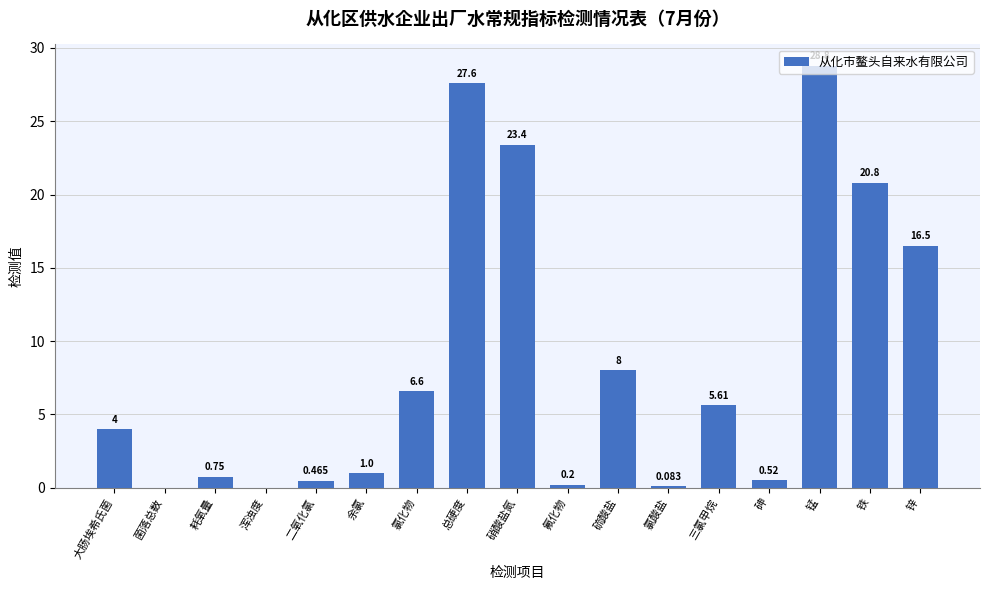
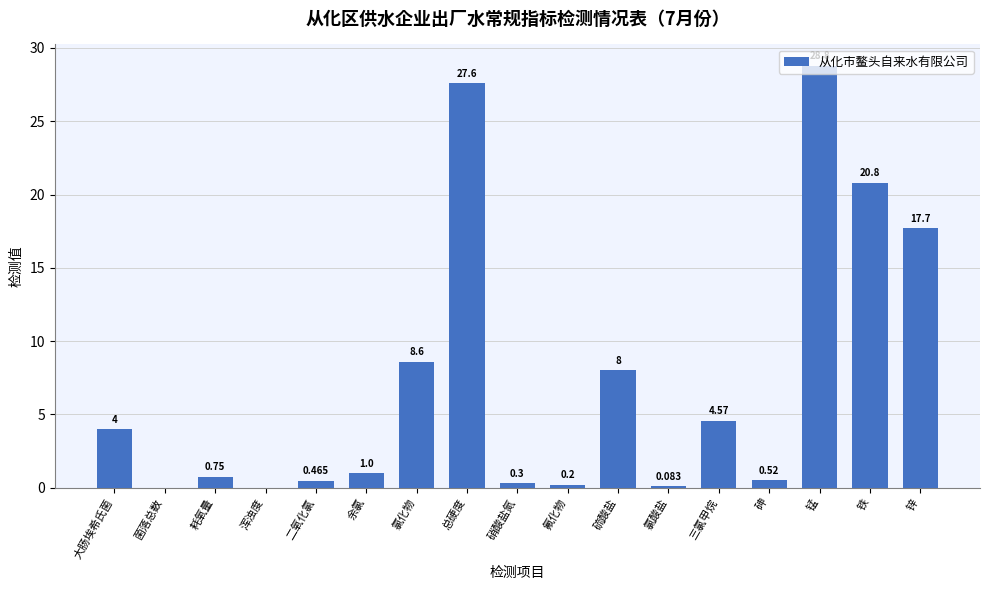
  {
    "大肠埃希氏菌": 4,
    "耗氧量": 0.75,
    "二氧化氯": 0.465,
    "余氯": 1.0,
-   "氯化物": 6.6,
+   "氯化物": 8.6,
    "总硬度": 27.6,
-   "硝酸盐氮": 23.4,
+   "硝酸盐氮": 0.3,
    "氟化物": 0.2,
    "硫酸盐": 8,
    "氯酸盐": 0.083,
-   "三氯甲烷": 5.61,
+   "三氯甲烷": 4.57,
    "砷": 0.52,
    "铁": 20.8,
-   "锌": 16.5
+   "锌": 17.7
  }
